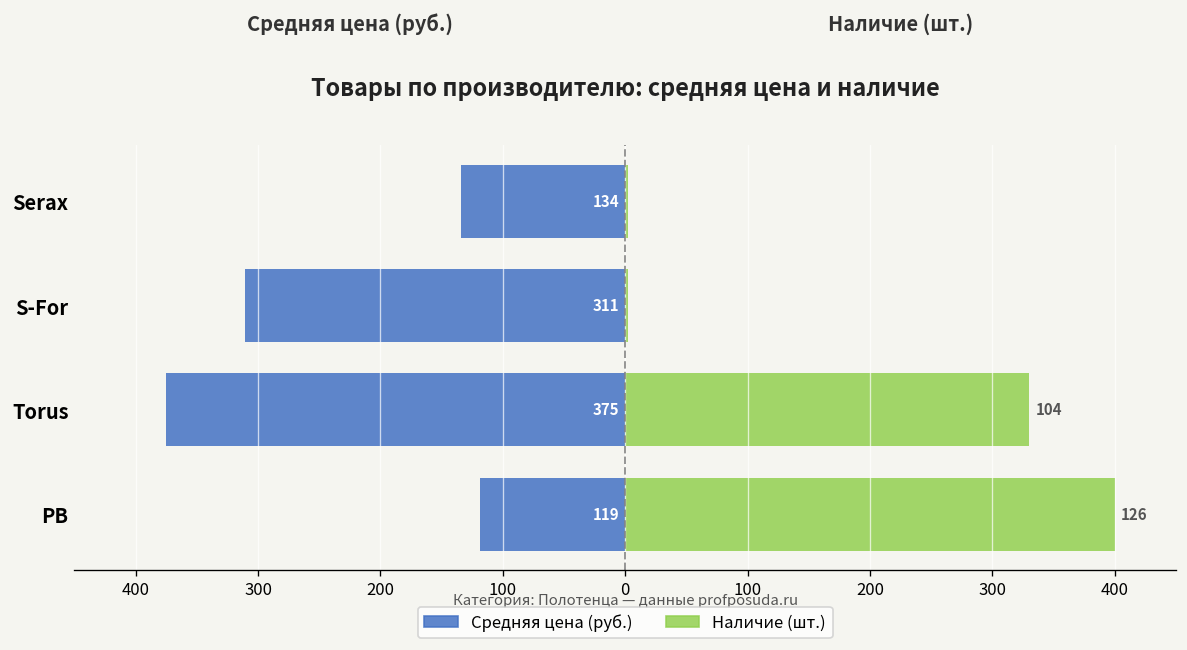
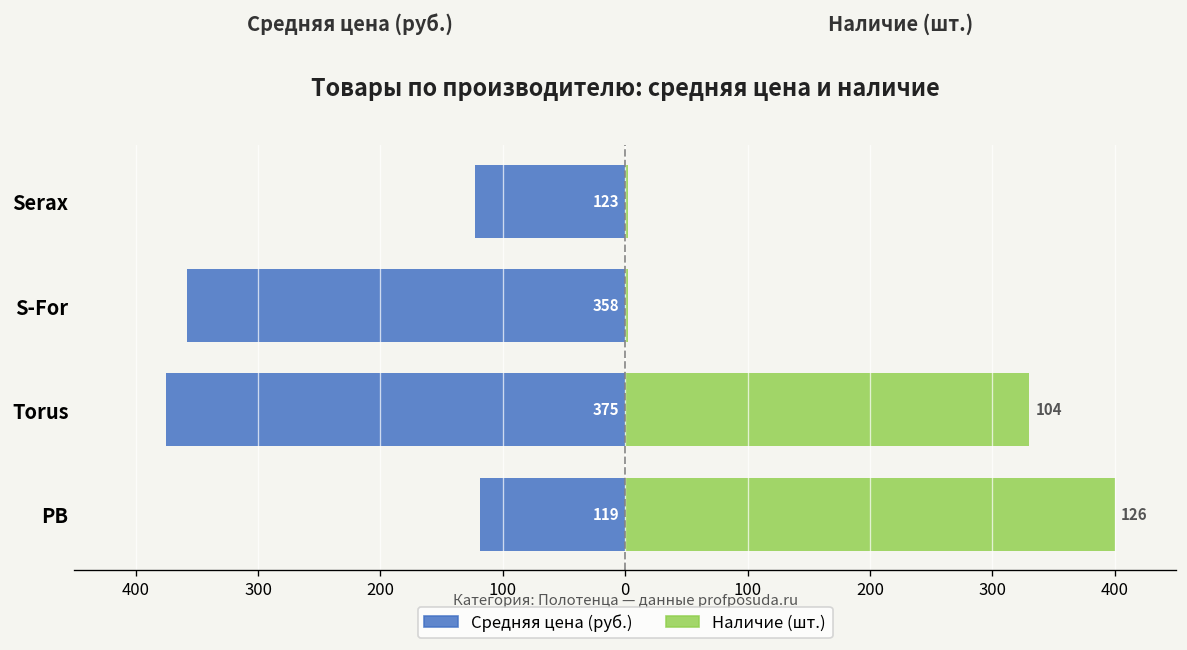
  {
    "Средняя цена (руб.)": {
-     "Serax": 134,
-     "S-For": 311
+     "Serax": 123,
+     "S-For": 358
    }
  }
